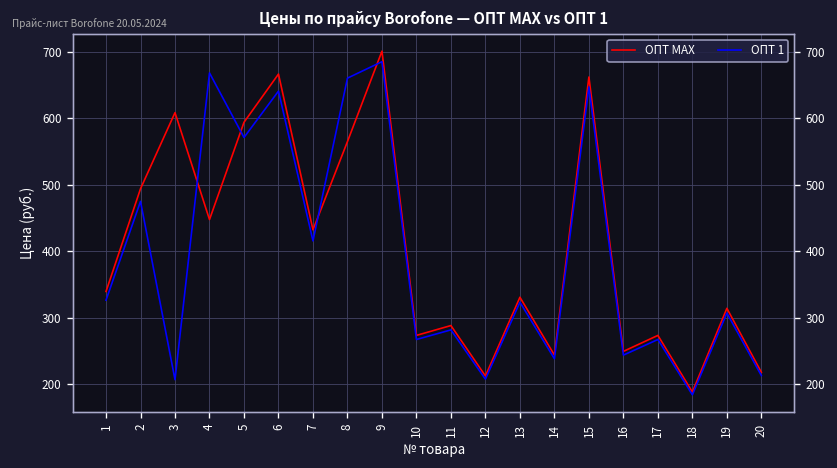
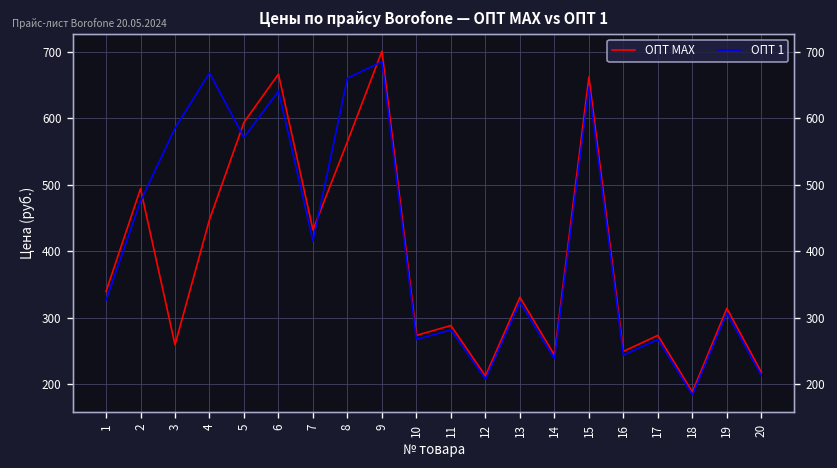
  {
    "ОПТ MAX": {
      "1": 340,
      "2": 490,
-     "3": 610,
+     "3": 260,
      "4": 450,
      "5": 590,
      "6": 670,
      "7": 430,
      "8": 570,
      "9": 700,
      "10": 270,
      "11": 290,
      "12": 210,
      "13": 330,
      "14": 240,
      "15": 660,
      "16": 250,
      "17": 270,
      "19": 310,
      "20": 220
    },
    "ОПТ 1": {
      "1": 330,
      "2": 480,
-     "3": 210,
+     "3": 590,
      "4": 670,
      "5": 570,
      "6": 640,
      "7": 420,
      "8": 660,
      "9": 690,
      "10": 270,
      "11": 280,
      "12": 210,
      "13": 320,
      "14": 240,
      "15": 650,
      "16": 240,
      "17": 270,
      "19": 310,
      "20": 210
    }
  }
